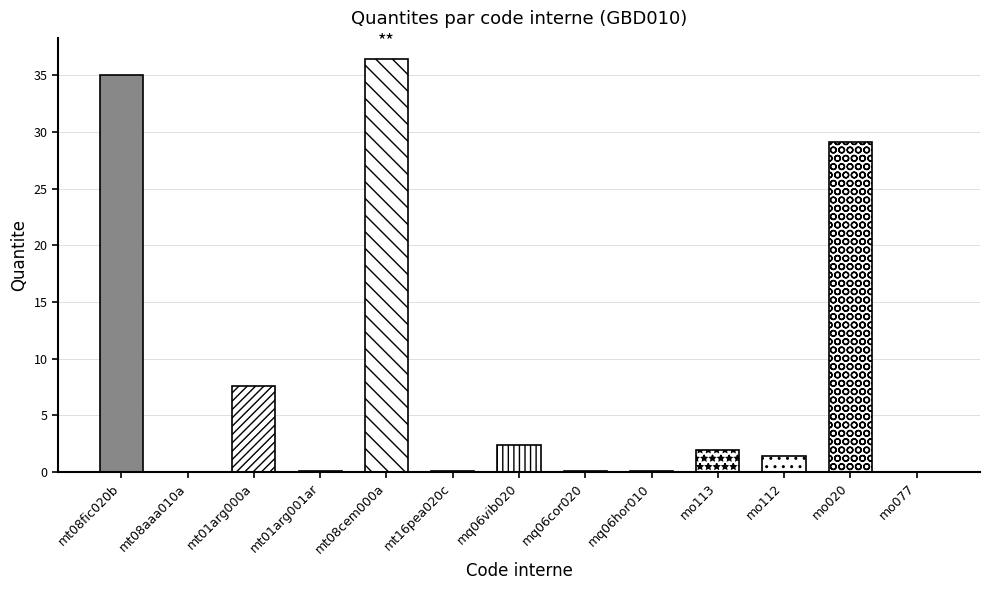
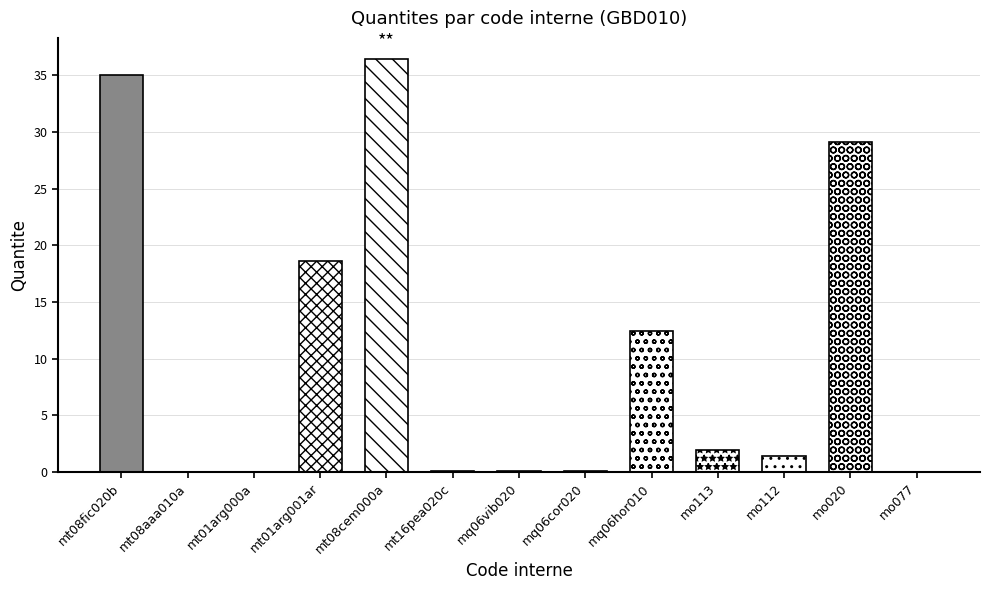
  {
    "mt08fic020b": 35.0,
-   "mt01arg000a": 7.6,
-   "mt01arg001ar": 0.1,
+   "mt01arg000a": 0.0,
+   "mt01arg001ar": 18.6,
    "mt08cem000a": 36.5,
-   "mq06vib020": 2.4,
-   "mq06hor010": 0.1,
+   "mq06vib020": 0.1,
+   "mq06hor010": 12.5,
    "mo113": 2.0,
    "mo112": 1.4,
    "mo020": 29.2
  }
